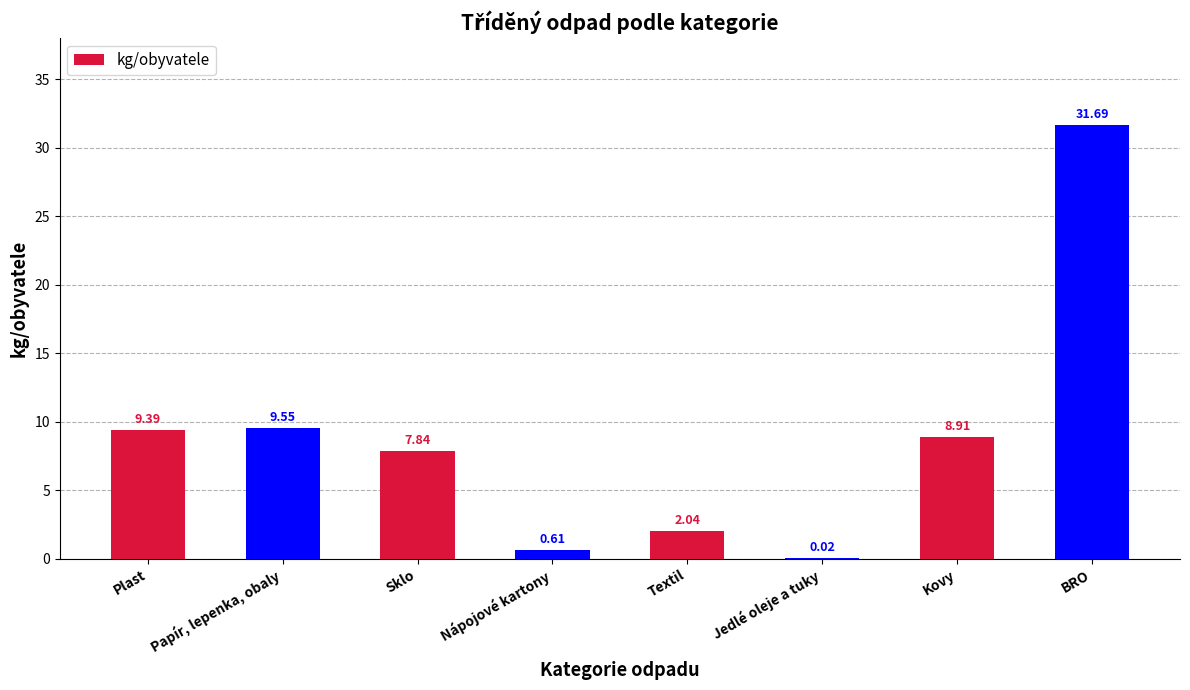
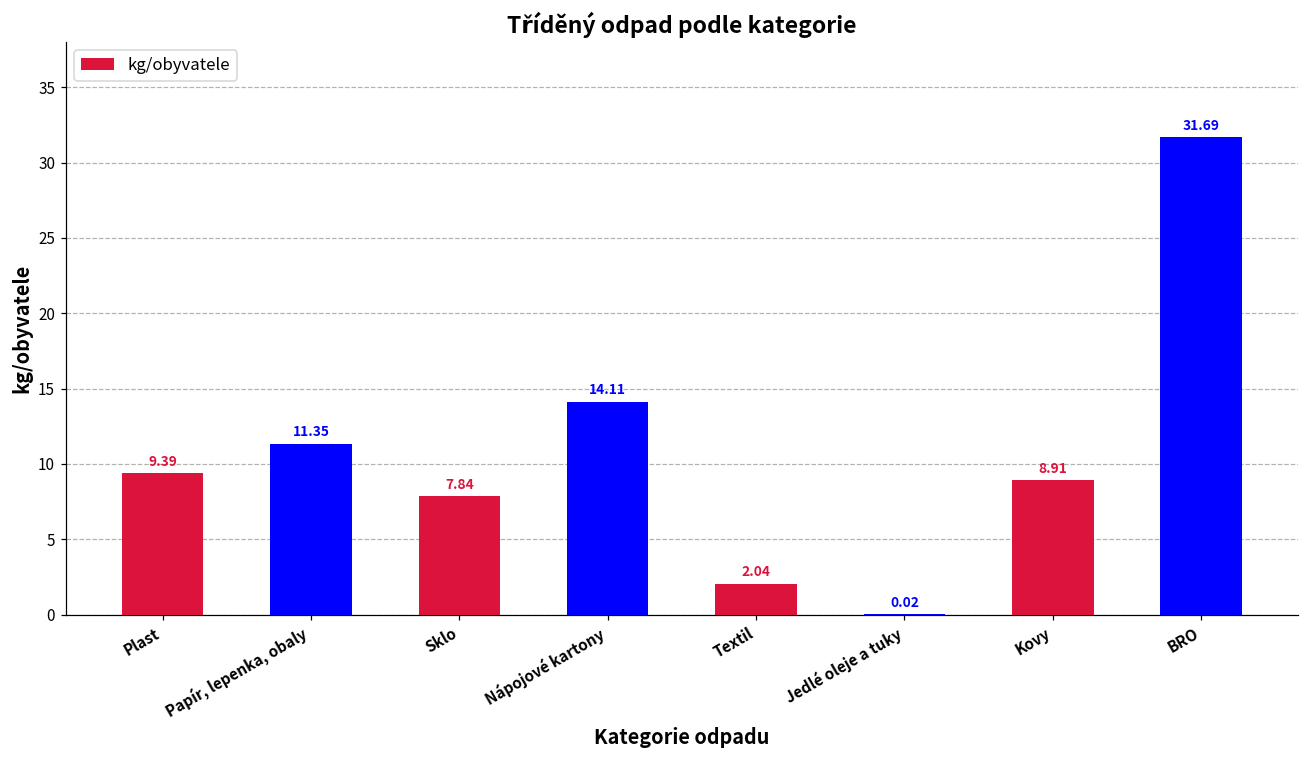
  {
    "Plast": 9.39,
-   "Papír, lepenka, obaly": 9.55,
+   "Papír, lepenka, obaly": 11.35,
    "Sklo": 7.84,
-   "Nápojové kartony": 0.61,
+   "Nápojové kartony": 14.11,
    "Textil": 2.04,
    "Jedlé oleje a tuky": 0.02,
    "Kovy": 8.91,
    "BRO": 31.69
  }
